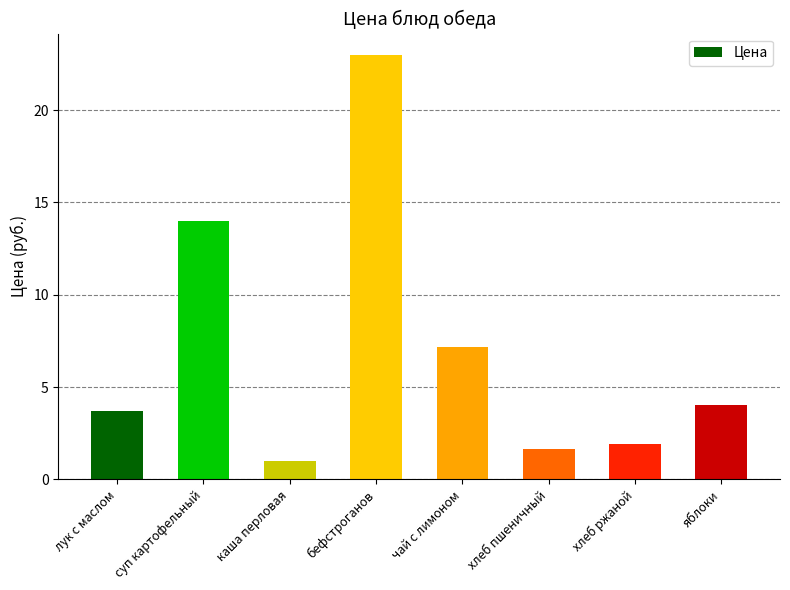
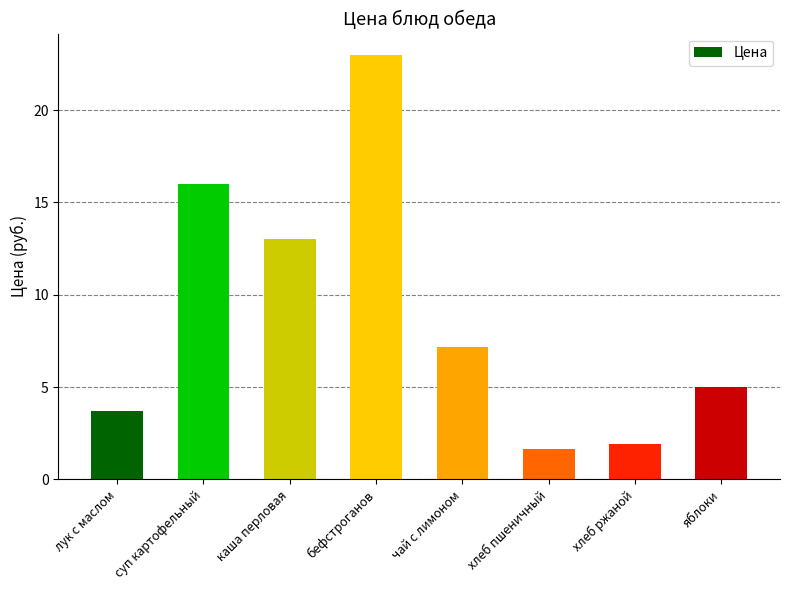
  {
    "лук с маслом": 3.7,
-   "суп картофельный": 14,
-   "каша перловая": 1,
+   "суп картофельный": 16,
+   "каша перловая": 13,
    "бефстроганов": 23,
    "чай с лимоном": 7.2,
    "хлеб пшеничный": 1.7,
    "хлеб ржаной": 2,
-   "яблоки": 4
+   "яблоки": 5
  }
